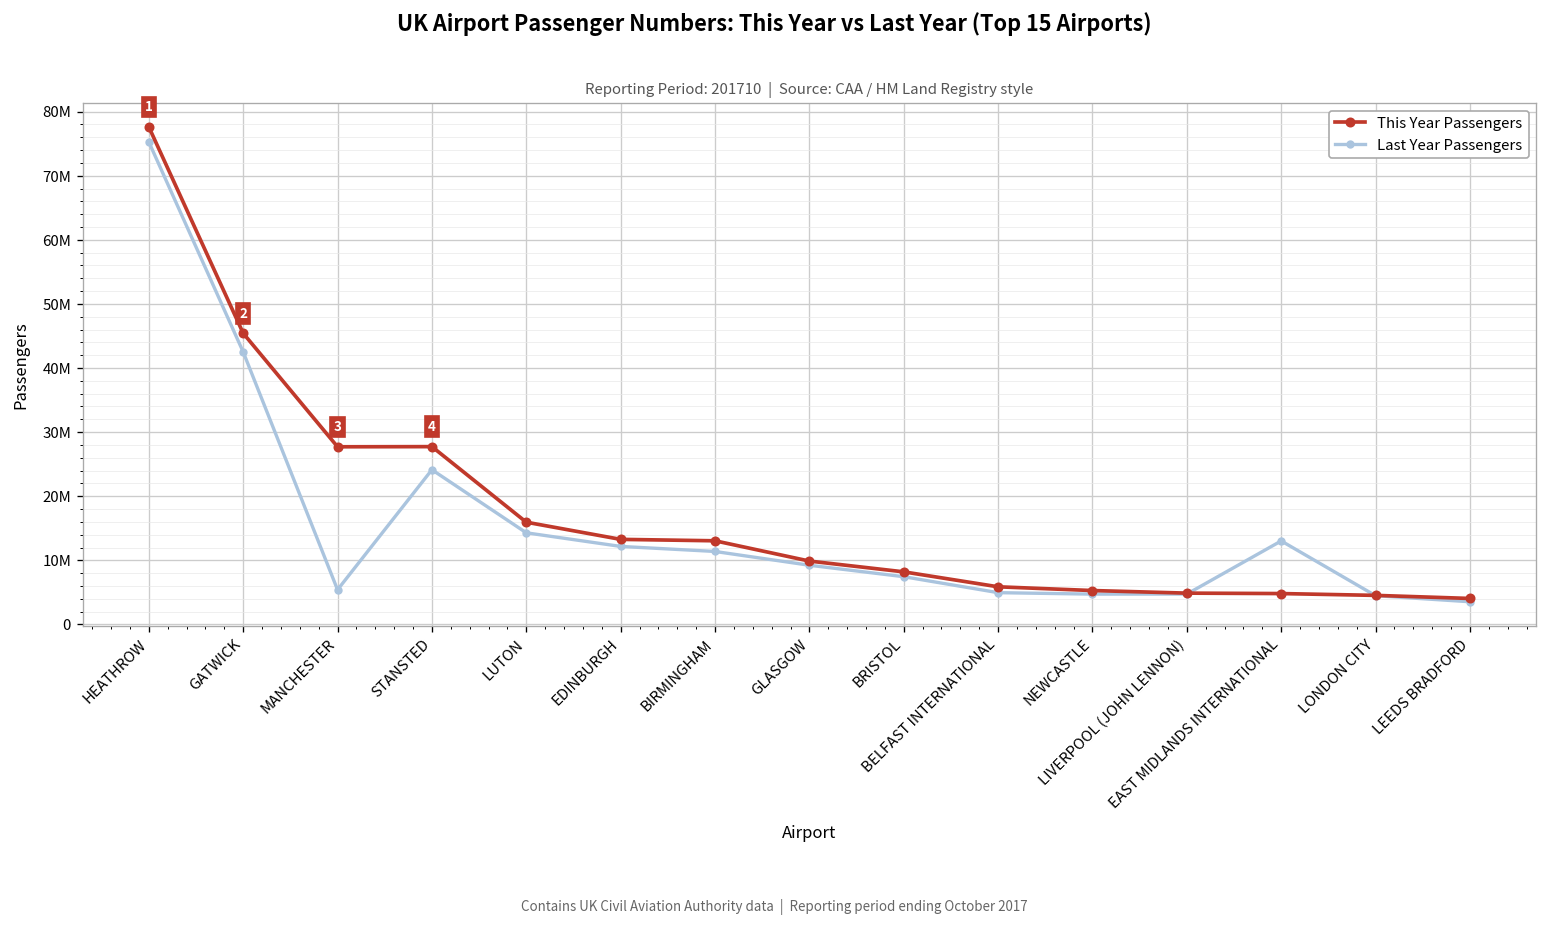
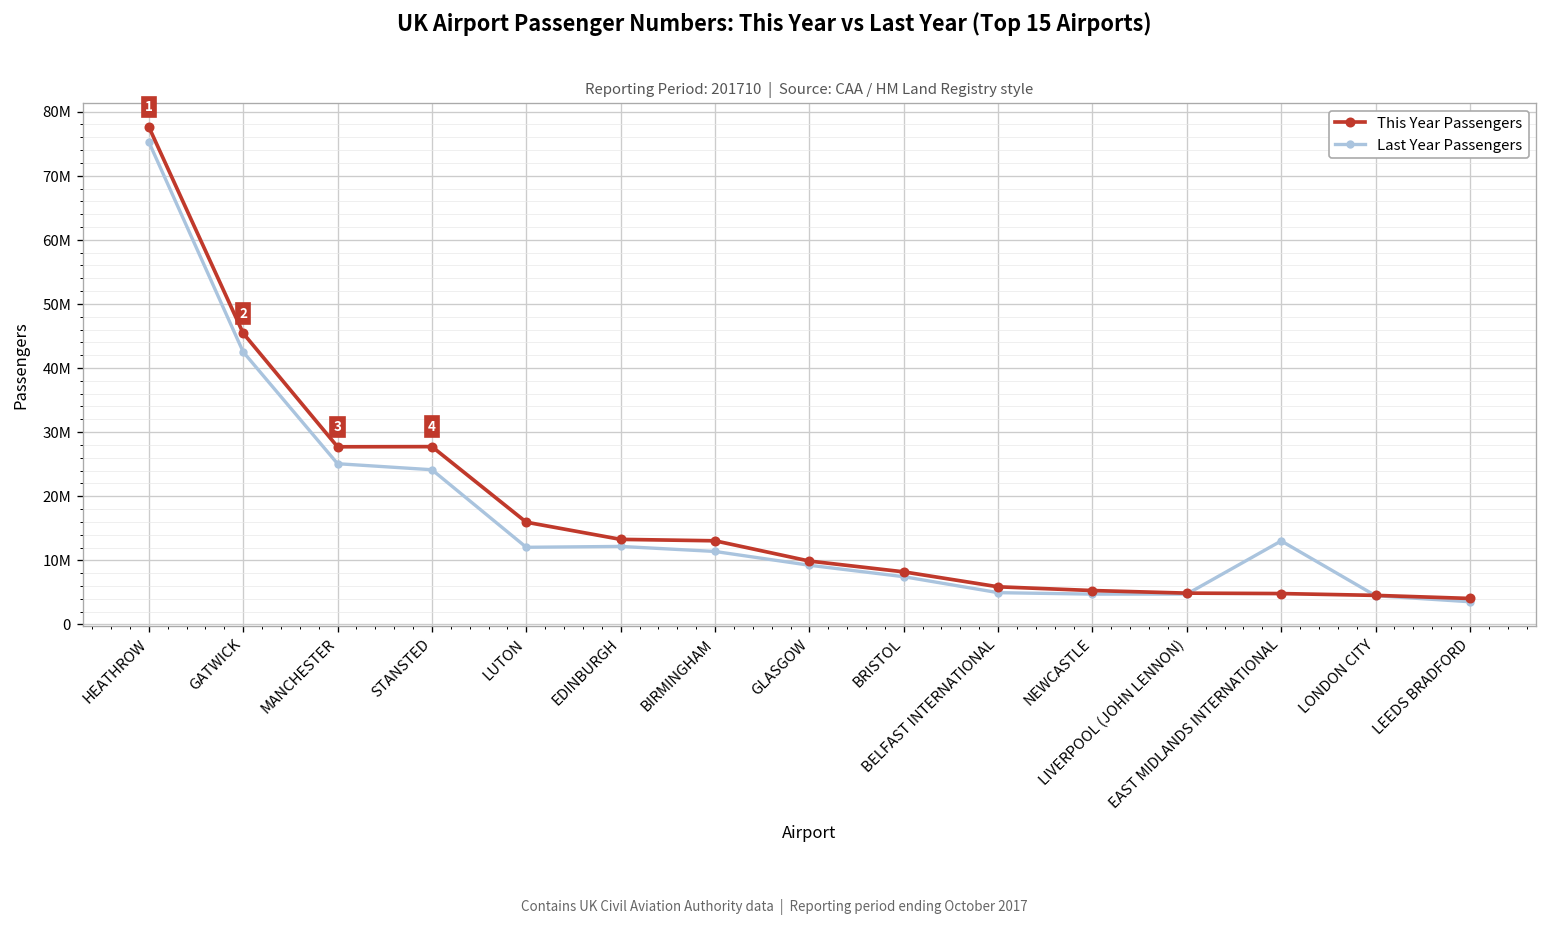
  {
    "This Year Passengers": {
      "LUTON": 16000000,
      "EDINBURGH": 13000000,
      "BIRMINGHAM": 13000000,
      "GLASGOW": 10000000,
      "BRISTOL": 8000000,
      "BELFAST INTERNATIONAL": 6000000,
      "NEWCASTLE": 5000000,
      "EAST MIDLANDS INTERNATIONAL": 5000000,
      "LEEDS BRADFORD": 4000000
    },
    "Last Year Passengers": {
      "HEATHROW": 75000000,
      "GATWICK": 43000000,
-     "MANCHESTER": 5000000,
+     "MANCHESTER": 25000000,
      "STANSTED": 24000000,
-     "LUTON": 14000000,
+     "LUTON": 12000000,
      "EDINBURGH": 12000000,
      "BIRMINGHAM": 11000000,
      "GLASGOW": 9000000,
      "BRISTOL": 7000000,
      "BELFAST INTERNATIONAL": 5000000,
      "NEWCASTLE": 5000000,
      "EAST MIDLANDS INTERNATIONAL": 13000000,
      "LEEDS BRADFORD": 4000000
    }
  }
